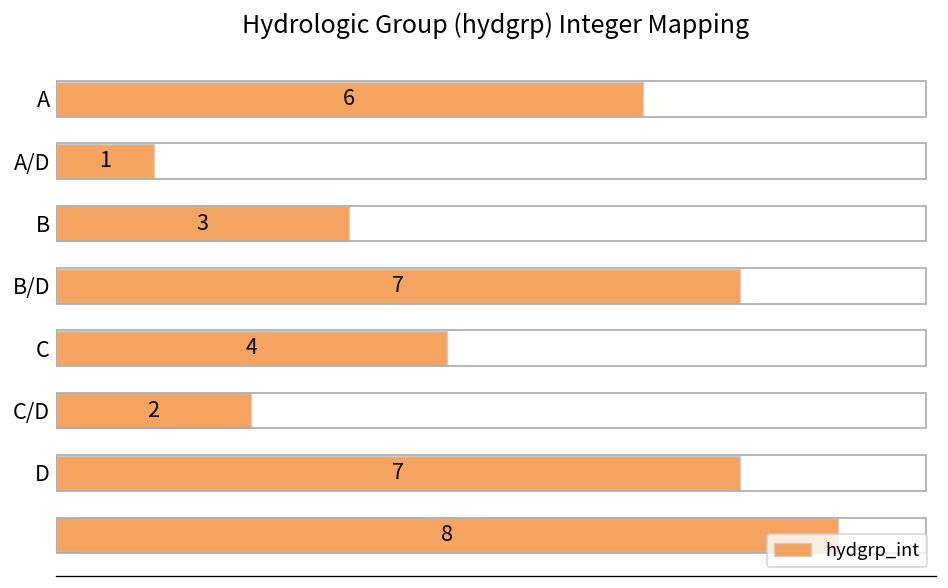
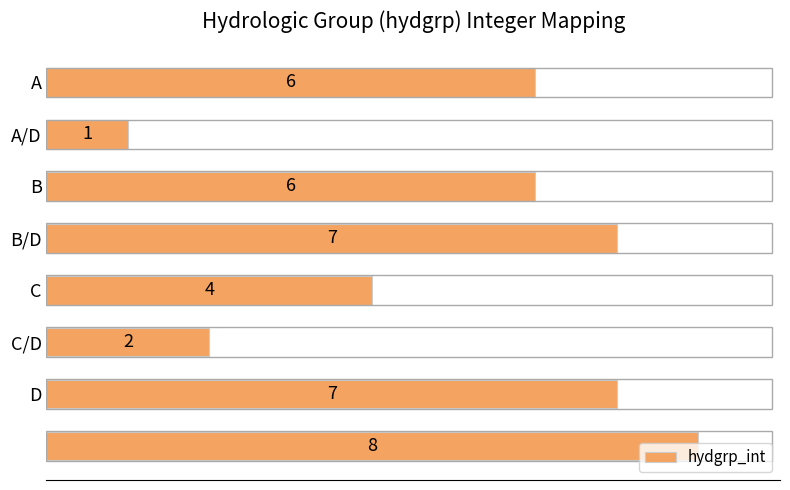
  {
    "A": 6,
    "A/D": 1,
-   "B": 3,
+   "B": 6,
    "B/D": 7,
    "C": 4,
    "C/D": 2,
    "D": 7
  }
